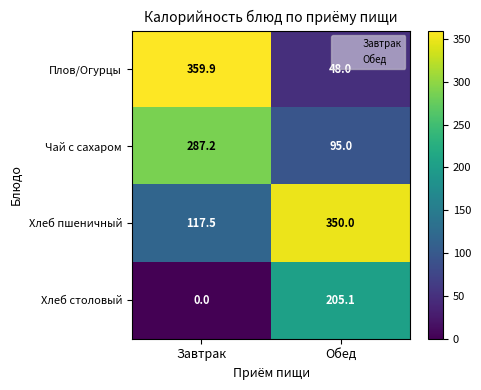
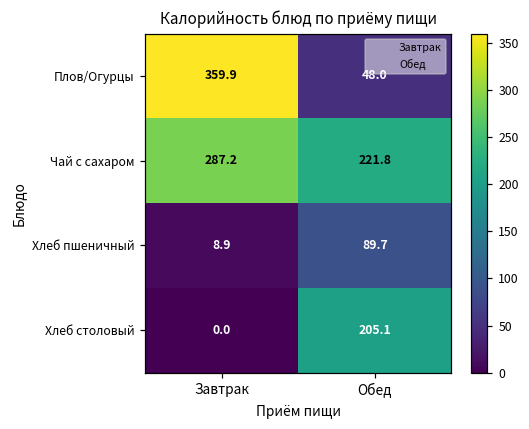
  {
    "Плов/Огурцы": {
      "Завтрак": 359.9
    },
    "Чай с сахаром": {
      "Завтрак": 287.2,
-     "Обед": 95.0
+     "Обед": 221.8
    },
    "Хлеб пшеничный": {
-     "Завтрак": 117.5,
-     "Обед": 350.0
+     "Завтрак": 8.9,
+     "Обед": 89.7
    },
    "Хлеб столовый": {
      "Завтрак": 0.0,
      "Обед": 205.1
    }
  }
